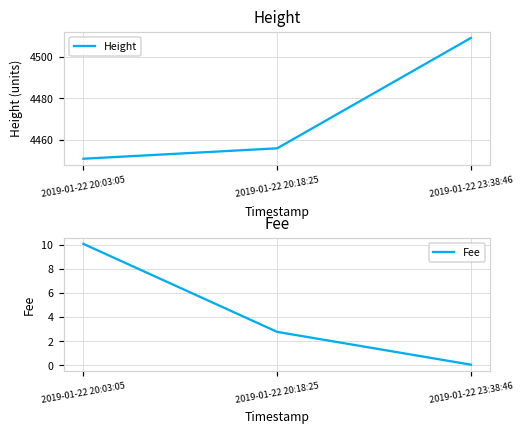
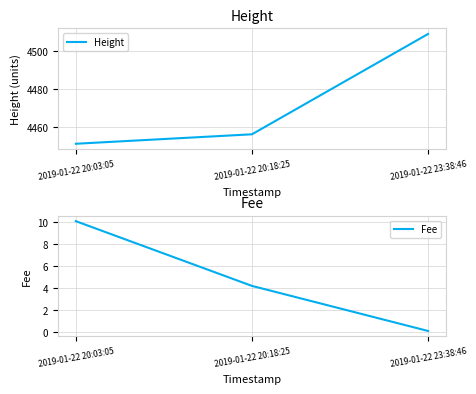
  {
    "Height": {
      "2019-01-22 20:03:05": 4451,
      "2019-01-22 20:18:25": 4456,
      "2019-01-22 23:38:46": 4509
    },
    "Fee": {
      "2019-01-22 20:03:05": 10.1,
-     "2019-01-22 20:18:25": 2.8,
+     "2019-01-22 20:18:25": 4.2,
      "2019-01-22 23:38:46": 0.1
    }
  }
